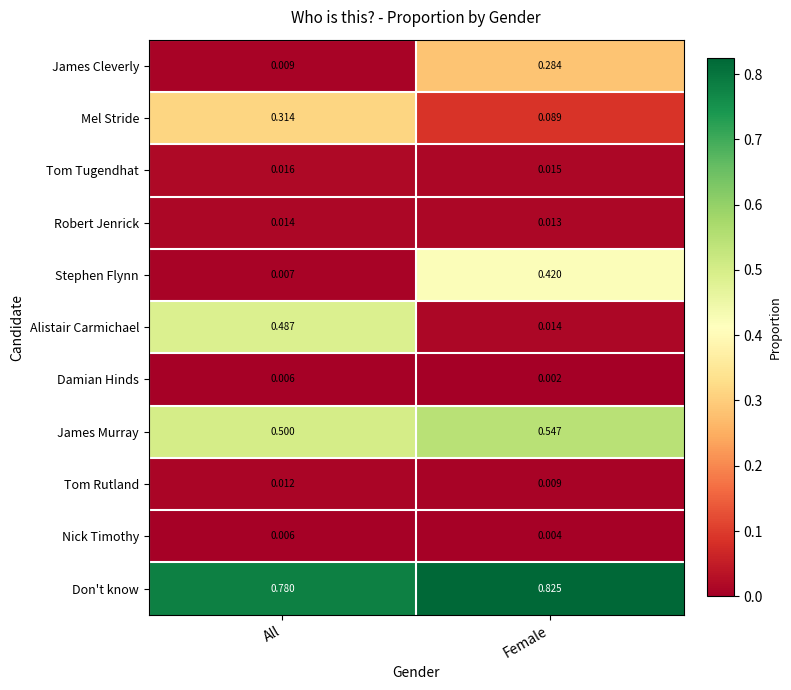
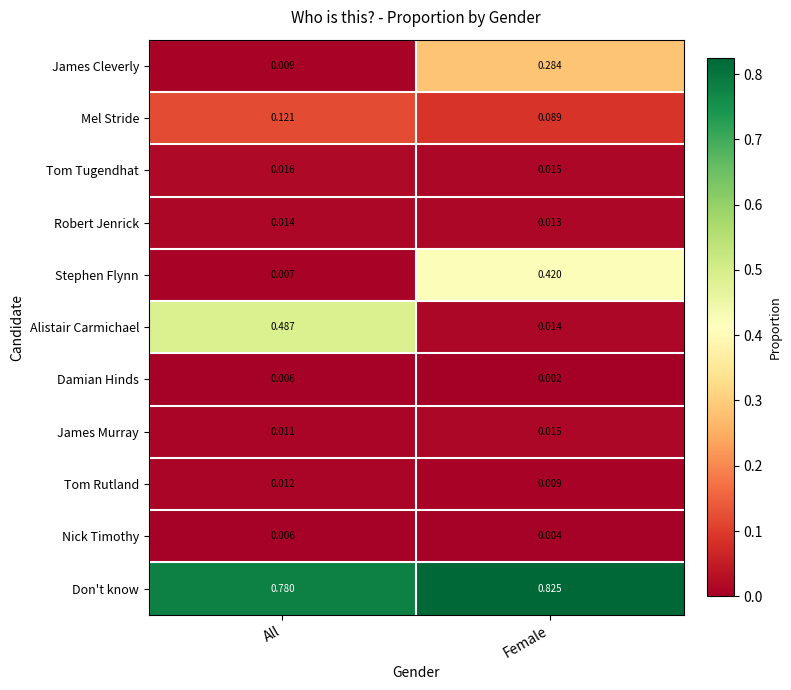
  {
    "James Cleverly": {
      "All": 0.009,
      "Female": 0.284
    },
    "Mel Stride": {
-     "All": 0.314,
+     "All": 0.121,
      "Female": 0.089
    },
    "Tom Tugendhat": {
      "All": 0.016,
      "Female": 0.015
    },
    "Robert Jenrick": {
      "All": 0.014,
      "Female": 0.013
    },
    "Stephen Flynn": {
      "All": 0.007,
      "Female": 0.420
    },
    "Alistair Carmichael": {
      "All": 0.487,
      "Female": 0.014
    },
    "Damian Hinds": {
      "All": 0.006,
      "Female": 0.002
    },
    "James Murray": {
-     "All": 0.500,
-     "Female": 0.547
+     "All": 0.011,
+     "Female": 0.015
    },
    "Tom Rutland": {
      "All": 0.012,
      "Female": 0.009
    },
    "Nick Timothy": {
      "All": 0.006,
      "Female": 0.004
    },
    "Don't know": {
      "All": 0.780,
      "Female": 0.825
    }
  }
